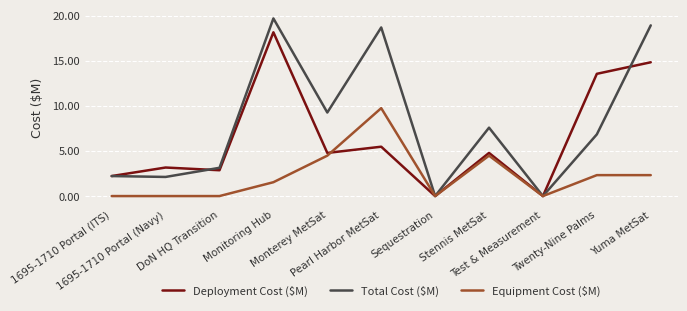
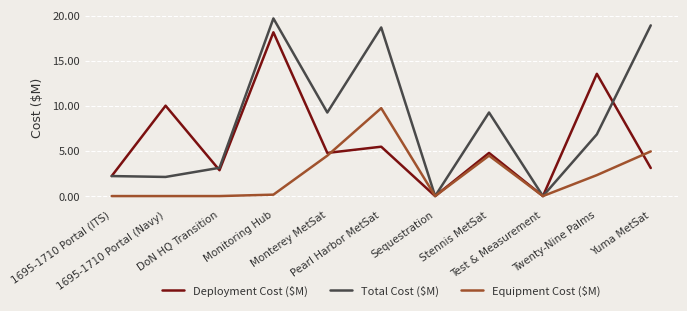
  {
    "Deployment Cost ($M)": {
-     "1695-1710 Portal (Navy)": 3,
+     "1695-1710 Portal (Navy)": 10,
      "Monitoring Hub": 18,
      "Monterey MetSat": 5,
      "Pearl Harbor MetSat": 5,
      "Stennis MetSat": 5,
      "Twenty-Nine Palms": 14,
-     "Yuma MetSat": 15
+     "Yuma MetSat": 3
    },
    "Total Cost ($M)": {
      "1695-1710 Portal (Navy)": 2,
      "Monitoring Hub": 20,
      "Monterey MetSat": 9,
      "Pearl Harbor MetSat": 19,
-     "Stennis MetSat": 8,
+     "Stennis MetSat": 9,
      "Twenty-Nine Palms": 7,
      "Yuma MetSat": 19
    },
    "Equipment Cost ($M)": {
      "1695-1710 Portal (ITS)": 0,
      "1695-1710 Portal (Navy)": 0,
      "DoN HQ Transition": 0,
-     "Monitoring Hub": 2,
+     "Monitoring Hub": 0,
      "Monterey MetSat": 4,
      "Pearl Harbor MetSat": 10,
      "Stennis MetSat": 4,
      "Twenty-Nine Palms": 2,
-     "Yuma MetSat": 2
+     "Yuma MetSat": 5
    }
  }
